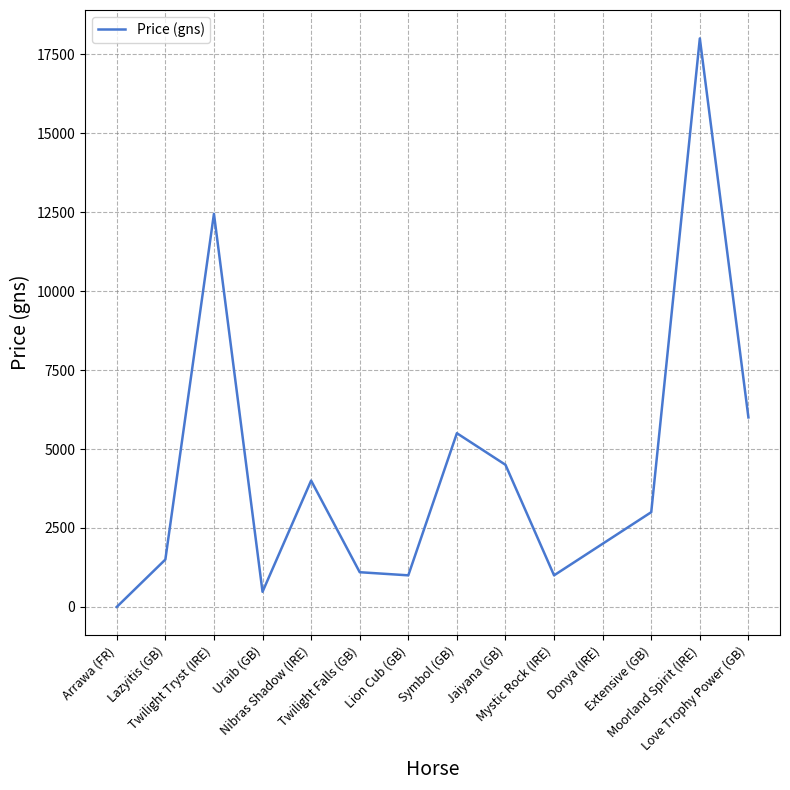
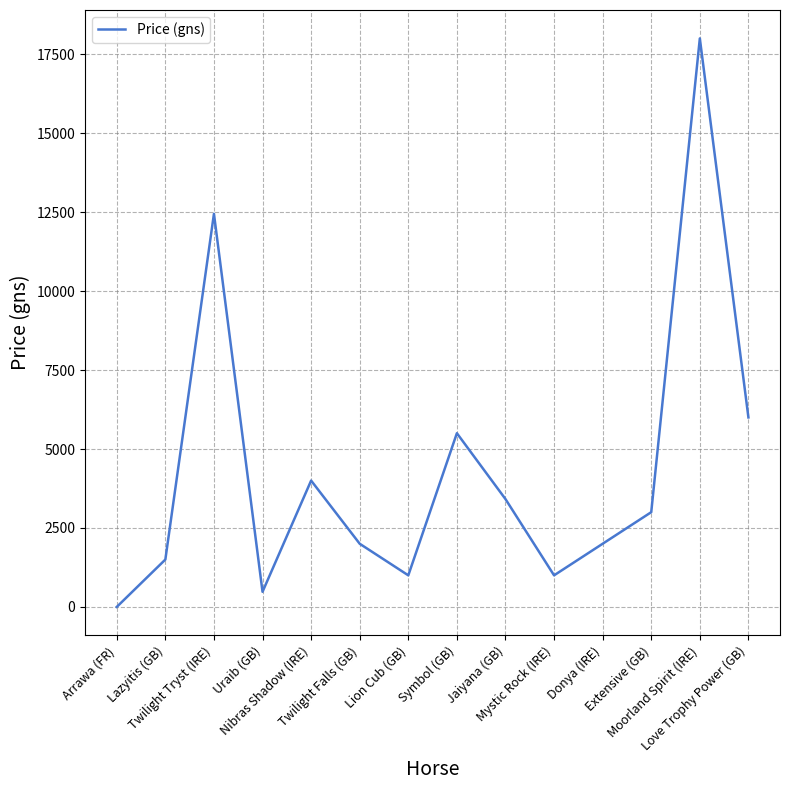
  {
    "Arrawa (FR)": 0,
    "Lazyitis (GB)": 1500,
    "Twilight Tryst (IRE)": 12400,
    "Uraib (GB)": 500,
    "Nibras Shadow (IRE)": 4000,
-   "Twilight Falls (GB)": 1100,
+   "Twilight Falls (GB)": 2000,
    "Lion Cub (GB)": 1000,
    "Symbol (GB)": 5500,
-   "Jaiyana (GB)": 4500,
+   "Jaiyana (GB)": 3400,
    "Mystic Rock (IRE)": 1000,
    "Donya (IRE)": 2000,
    "Extensive (GB)": 3000,
    "Moorland Spirit (IRE)": 18000,
    "Love Trophy Power (GB)": 6000
  }
